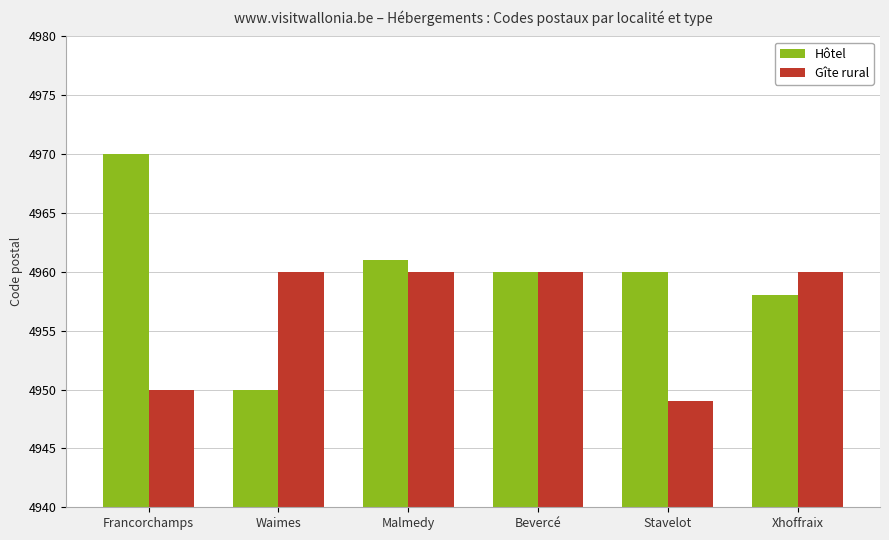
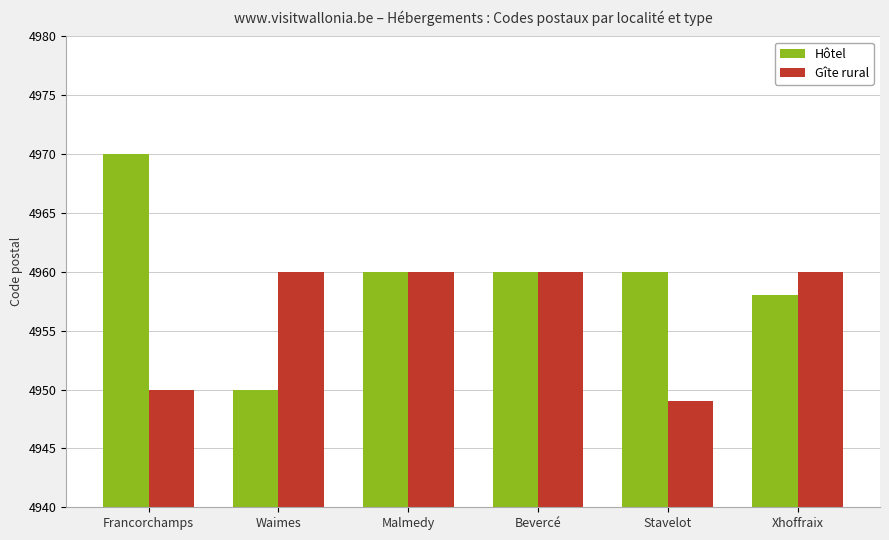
  {
    "Hôtel": {
      "Francorchamps": 4970,
      "Waimes": 4950,
-     "Malmedy": 4961,
+     "Malmedy": 4960,
      "Bevercé": 4960,
      "Stavelot": 4960,
      "Xhoffraix": 4958
    },
    "Gîte rural": {
      "Francorchamps": 4950,
      "Waimes": 4960,
      "Malmedy": 4960,
      "Bevercé": 4960,
      "Stavelot": 4949,
      "Xhoffraix": 4960
    }
  }
